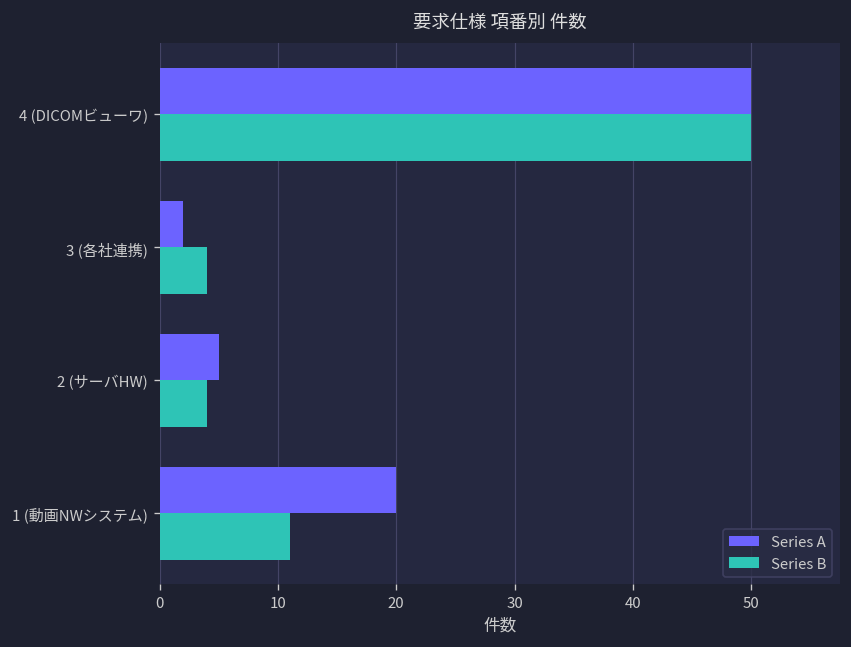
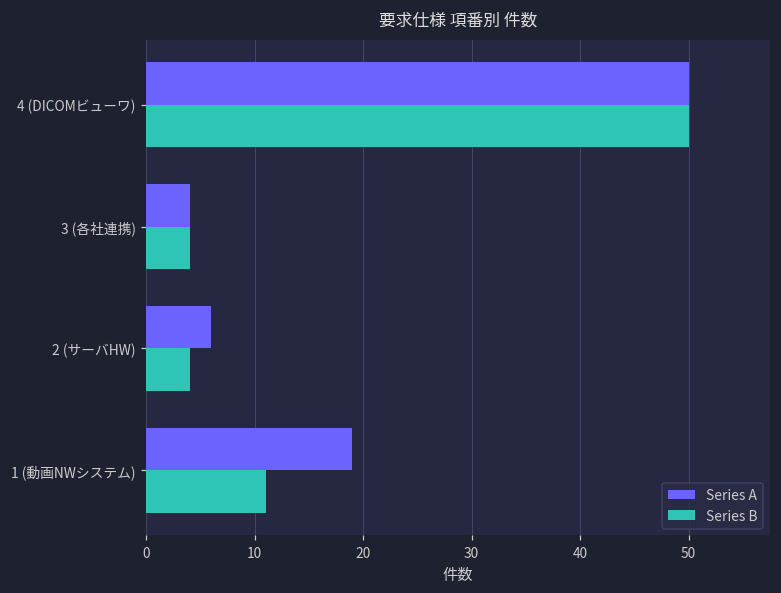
  {
    "Series A": {
      "4 (DICOMビューワ)": 50,
-     "3 (各社連携)": 2,
-     "2 (サーバHW)": 5,
-     "1 (動画NWシステム)": 20
+     "3 (各社連携)": 4,
+     "2 (サーバHW)": 6,
+     "1 (動画NWシステム)": 19
    },
    "Series B": {
      "4 (DICOMビューワ)": 50,
      "3 (各社連携)": 4,
      "2 (サーバHW)": 4,
      "1 (動画NWシステム)": 11
    }
  }
